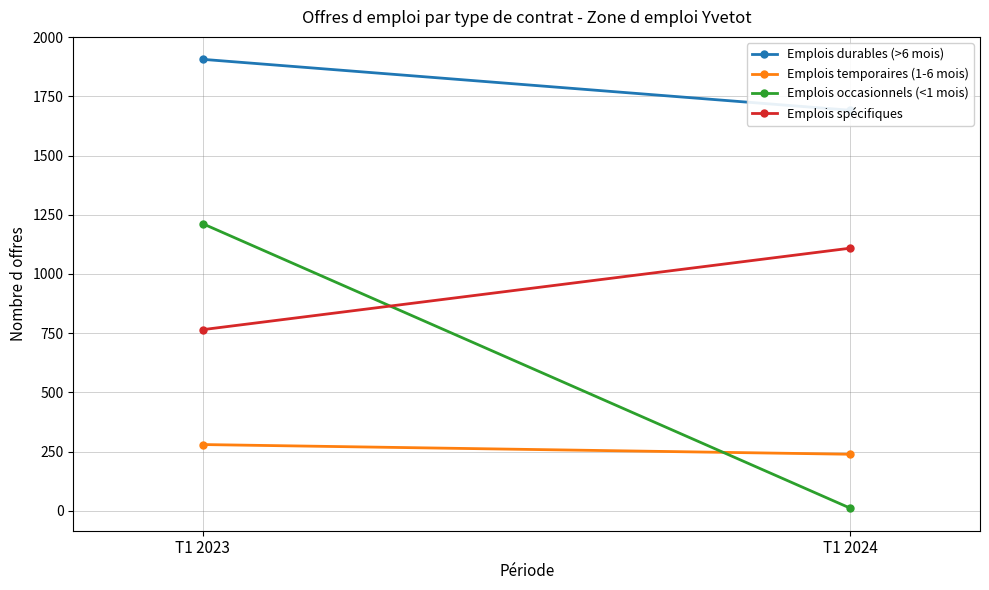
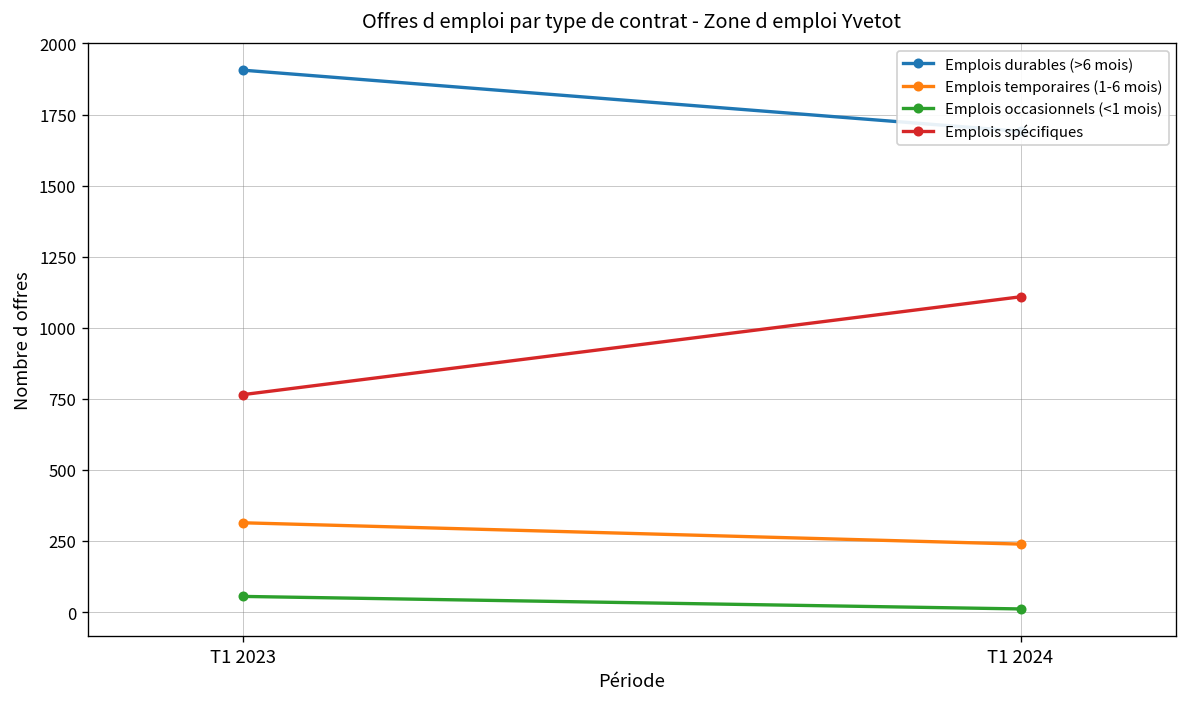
  {
    "Emplois durables (>6 mois)": {
      "T1 2023": 1910
    },
    "Emplois temporaires (1-6 mois)": {
-     "T1 2023": 280,
+     "T1 2023": 310,
      "T1 2024": 240
    },
    "Emplois occasionnels (<1 mois)": {
-     "T1 2023": 1210,
+     "T1 2023": 60,
      "T1 2024": 10
    },
    "Emplois spécifiques": {
      "T1 2023": 770,
      "T1 2024": 1110
    }
  }
